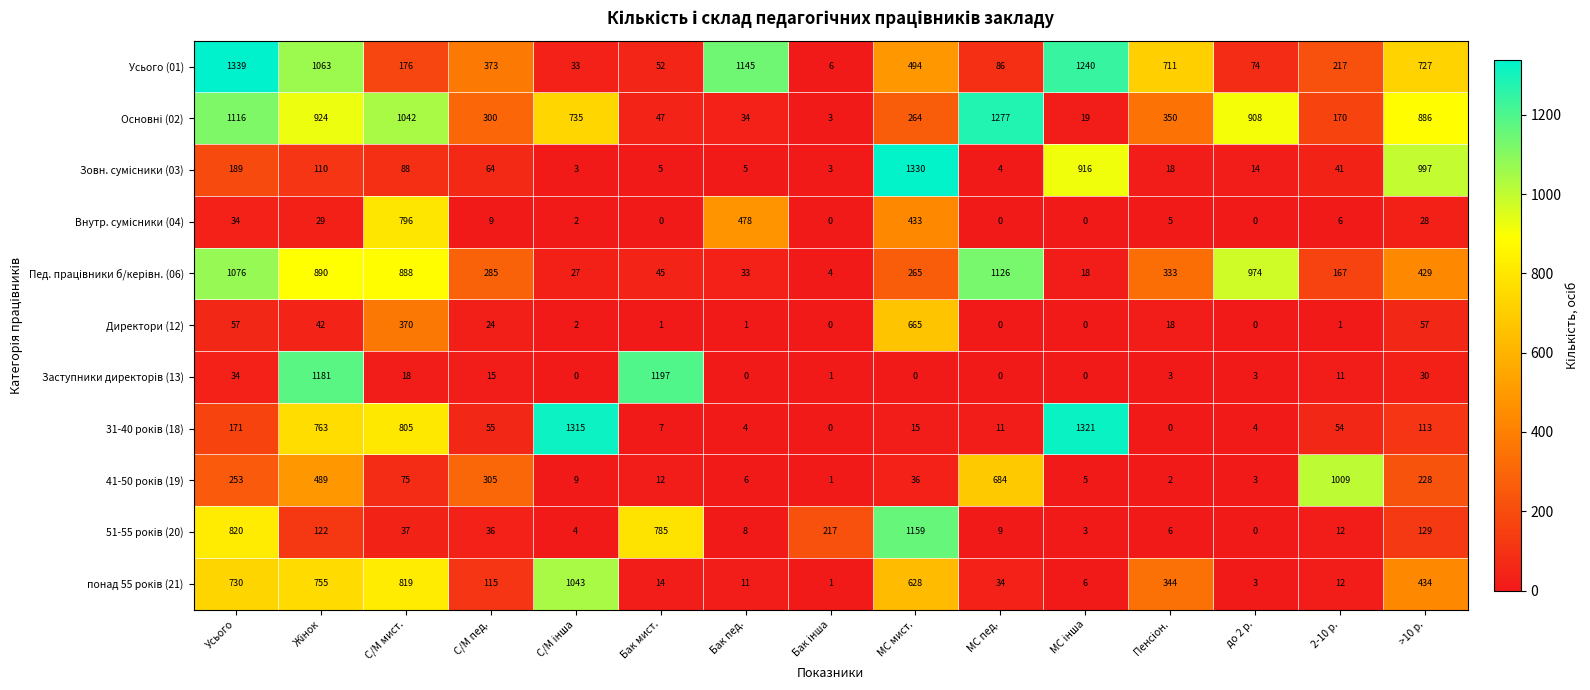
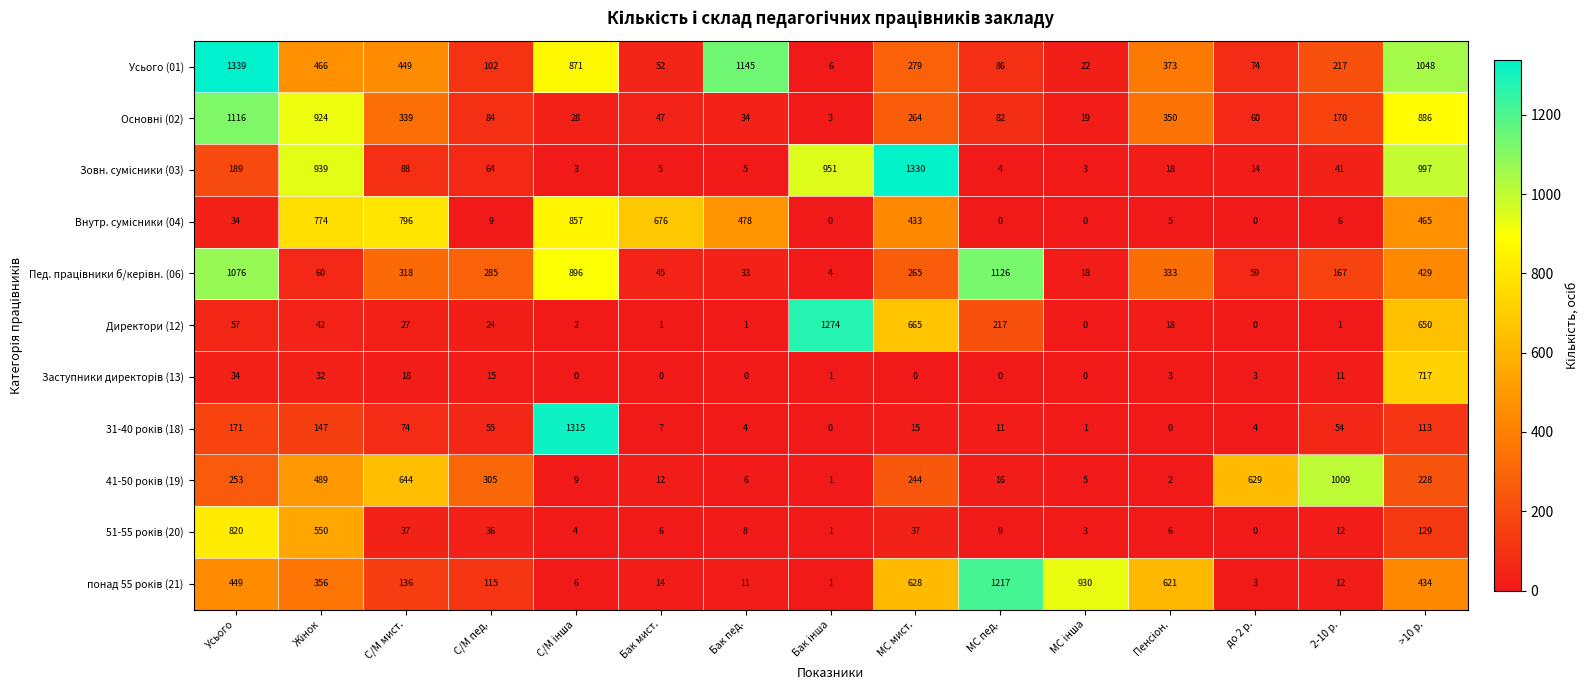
  {
    "Усього (01)": {
      "Усього": 1339,
-     "Жінок": 1063,
-     "С/М мист.": 176,
-     "С/М пед.": 373,
-     "С/М інша": 33,
+     "Жінок": 466,
+     "С/М мист.": 449,
+     "С/М пед.": 102,
+     "С/М інша": 871,
      "Бак мист.": 52,
      "Бак пед.": 1145,
      "Бак інша": 6,
-     "МС мист.": 494,
+     "МС мист.": 279,
      "МС пед.": 86,
-     "МС інша": 1240,
-     "Пенсіон.": 711,
+     "МС інша": 22,
+     "Пенсіон.": 373,
      "до 2 р.": 74,
      "2-10 р.": 217,
-     ">10 р.": 727
+     ">10 р.": 1048
    },
    "Основні (02)": {
      "Усього": 1116,
      "Жінок": 924,
-     "С/М мист.": 1042,
-     "С/М пед.": 300,
-     "С/М інша": 735,
+     "С/М мист.": 339,
+     "С/М пед.": 84,
+     "С/М інша": 28,
      "Бак мист.": 47,
      "Бак пед.": 34,
      "Бак інша": 3,
      "МС мист.": 264,
-     "МС пед.": 1277,
+     "МС пед.": 82,
      "МС інша": 19,
      "Пенсіон.": 350,
-     "до 2 р.": 908,
+     "до 2 р.": 60,
      "2-10 р.": 170,
      ">10 р.": 886
    },
    "Зовн. сумісники (03)": {
      "Усього": 189,
-     "Жінок": 110,
+     "Жінок": 939,
      "С/М мист.": 88,
      "С/М пед.": 64,
      "С/М інша": 3,
      "Бак мист.": 5,
      "Бак пед.": 5,
-     "Бак інша": 3,
+     "Бак інша": 951,
      "МС мист.": 1330,
      "МС пед.": 4,
-     "МС інша": 916,
+     "МС інша": 3,
      "Пенсіон.": 18,
      "до 2 р.": 14,
      "2-10 р.": 41,
      ">10 р.": 997
    },
    "Внутр. сумісники (04)": {
      "Усього": 34,
-     "Жінок": 29,
+     "Жінок": 774,
      "С/М мист.": 796,
      "С/М пед.": 9,
-     "С/М інша": 2,
-     "Бак мист.": 0,
+     "С/М інша": 857,
+     "Бак мист.": 676,
      "Бак пед.": 478,
      "Бак інша": 0,
      "МС мист.": 433,
      "МС пед.": 0,
      "МС інша": 0,
      "Пенсіон.": 5,
      "до 2 р.": 0,
      "2-10 р.": 6,
-     ">10 р.": 28
+     ">10 р.": 465
    },
    "Пед. працівники б/керівн. (06)": {
      "Усього": 1076,
-     "Жінок": 890,
-     "С/М мист.": 888,
+     "Жінок": 60,
+     "С/М мист.": 318,
      "С/М пед.": 285,
-     "С/М інша": 27,
+     "С/М інша": 896,
      "Бак мист.": 45,
      "Бак пед.": 33,
      "Бак інша": 4,
      "МС мист.": 265,
      "МС пед.": 1126,
      "МС інша": 18,
      "Пенсіон.": 333,
-     "до 2 р.": 974,
+     "до 2 р.": 59,
      "2-10 р.": 167,
      ">10 р.": 429
    },
    "Директори (12)": {
      "Усього": 57,
      "Жінок": 42,
-     "С/М мист.": 370,
+     "С/М мист.": 27,
      "С/М пед.": 24,
      "С/М інша": 2,
      "Бак мист.": 1,
      "Бак пед.": 1,
-     "Бак інша": 0,
+     "Бак інша": 1274,
      "МС мист.": 665,
-     "МС пед.": 0,
+     "МС пед.": 217,
      "МС інша": 0,
      "Пенсіон.": 18,
      "до 2 р.": 0,
      "2-10 р.": 1,
-     ">10 р.": 57
+     ">10 р.": 650
    },
    "Заступники директорів (13)": {
      "Усього": 34,
-     "Жінок": 1181,
+     "Жінок": 32,
      "С/М мист.": 18,
      "С/М пед.": 15,
      "С/М інша": 0,
-     "Бак мист.": 1197,
+     "Бак мист.": 0,
      "Бак пед.": 0,
      "Бак інша": 1,
      "МС мист.": 0,
      "МС пед.": 0,
      "МС інша": 0,
      "Пенсіон.": 3,
      "до 2 р.": 3,
      "2-10 р.": 11,
-     ">10 р.": 30
+     ">10 р.": 717
    },
    "31-40 років (18)": {
      "Усього": 171,
-     "Жінок": 763,
-     "С/М мист.": 805,
+     "Жінок": 147,
+     "С/М мист.": 74,
      "С/М пед.": 55,
      "С/М інша": 1315,
      "Бак мист.": 7,
      "Бак пед.": 4,
      "Бак інша": 0,
      "МС мист.": 15,
      "МС пед.": 11,
-     "МС інша": 1321,
+     "МС інша": 1,
      "Пенсіон.": 0,
      "до 2 р.": 4,
      "2-10 р.": 54,
      ">10 р.": 113
    },
    "41-50 років (19)": {
      "Усього": 253,
      "Жінок": 489,
-     "С/М мист.": 75,
+     "С/М мист.": 644,
      "С/М пед.": 305,
      "С/М інша": 9,
      "Бак мист.": 12,
      "Бак пед.": 6,
      "Бак інша": 1,
-     "МС мист.": 36,
-     "МС пед.": 684,
+     "МС мист.": 244,
+     "МС пед.": 16,
      "МС інша": 5,
      "Пенсіон.": 2,
-     "до 2 р.": 3,
+     "до 2 р.": 629,
      "2-10 р.": 1009,
      ">10 р.": 228
    },
    "51-55 років (20)": {
      "Усього": 820,
-     "Жінок": 122,
+     "Жінок": 550,
      "С/М мист.": 37,
      "С/М пед.": 36,
      "С/М інша": 4,
-     "Бак мист.": 785,
+     "Бак мист.": 6,
      "Бак пед.": 8,
-     "Бак інша": 217,
-     "МС мист.": 1159,
+     "Бак інша": 1,
+     "МС мист.": 37,
      "МС пед.": 9,
      "МС інша": 3,
      "Пенсіон.": 6,
      "до 2 р.": 0,
      "2-10 р.": 12,
      ">10 р.": 129
    },
    "понад 55 років (21)": {
-     "Усього": 730,
-     "Жінок": 755,
-     "С/М мист.": 819,
+     "Усього": 449,
+     "Жінок": 356,
+     "С/М мист.": 136,
      "С/М пед.": 115,
-     "С/М інша": 1043,
+     "С/М інша": 6,
      "Бак мист.": 14,
      "Бак пед.": 11,
      "Бак інша": 1,
      "МС мист.": 628,
-     "МС пед.": 34,
-     "МС інша": 6,
-     "Пенсіон.": 344,
+     "МС пед.": 1217,
+     "МС інша": 930,
+     "Пенсіон.": 621,
      "до 2 р.": 3,
      "2-10 р.": 12,
      ">10 р.": 434
    }
  }
